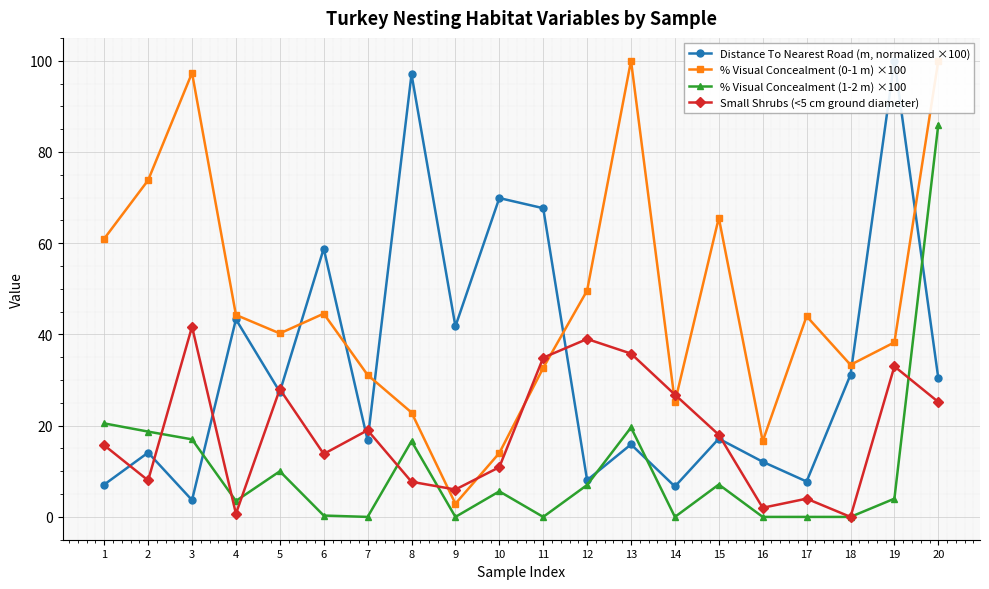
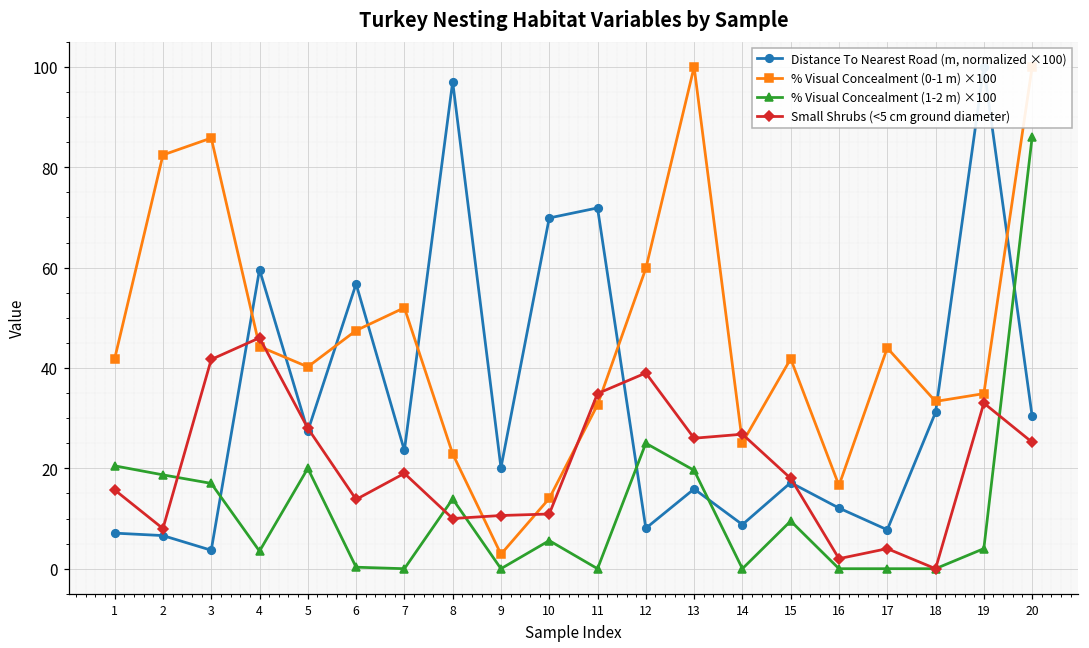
  {
    "Distance To Nearest Road (m, normalized ×100)": {
      "1": 7,
-     "2": 14,
+     "2": 7,
      "3": 4,
-     "4": 43,
+     "4": 60,
      "5": 27,
-     "6": 59,
-     "7": 17,
+     "6": 57,
+     "7": 24,
      "8": 97,
-     "9": 42,
+     "9": 20,
      "10": 70,
-     "11": 68,
+     "11": 72,
      "12": 8,
      "13": 16,
-     "14": 7,
+     "14": 9,
      "15": 17,
      "16": 12,
      "17": 8,
      "18": 31,
      "20": 30
    },
    "% Visual Concealment (0-1 m) ×100": {
-     "1": 61,
-     "2": 74,
-     "3": 97,
+     "1": 42,
+     "2": 82,
+     "3": 86,
      "4": 44,
      "5": 40,
-     "6": 45,
-     "7": 31,
+     "6": 47,
+     "7": 52,
      "8": 23,
      "9": 3,
      "10": 14,
      "11": 33,
-     "12": 50,
+     "12": 60,
      "13": 100,
      "14": 25,
-     "15": 66,
+     "15": 42,
      "16": 17,
      "17": 44,
      "18": 33,
-     "19": 38
+     "19": 35
    },
    "% Visual Concealment (1-2 m) ×100": {
      "1": 21,
      "2": 19,
      "3": 17,
      "4": 4,
-     "5": 10,
+     "5": 20,
      "6": 0,
      "7": 0,
-     "8": 17,
+     "8": 14,
      "9": 0,
      "10": 6,
      "11": 0,
-     "12": 7,
+     "12": 25,
      "13": 20,
      "14": 0,
-     "15": 7,
+     "15": 10,
      "16": 0,
      "17": 0,
      "19": 4,
      "20": 86
    },
    "Small Shrubs (<5 cm ground diameter)": {
      "1": 16,
      "2": 8,
      "3": 42,
-     "4": 1,
+     "4": 46,
      "5": 28,
      "6": 14,
      "7": 19,
-     "8": 8,
-     "9": 6,
+     "8": 10,
+     "9": 11,
      "10": 11,
      "11": 35,
      "12": 39,
-     "13": 36,
+     "13": 26,
      "14": 27,
      "15": 18,
      "16": 2,
      "17": 4,
      "19": 33,
      "20": 25
    }
  }
